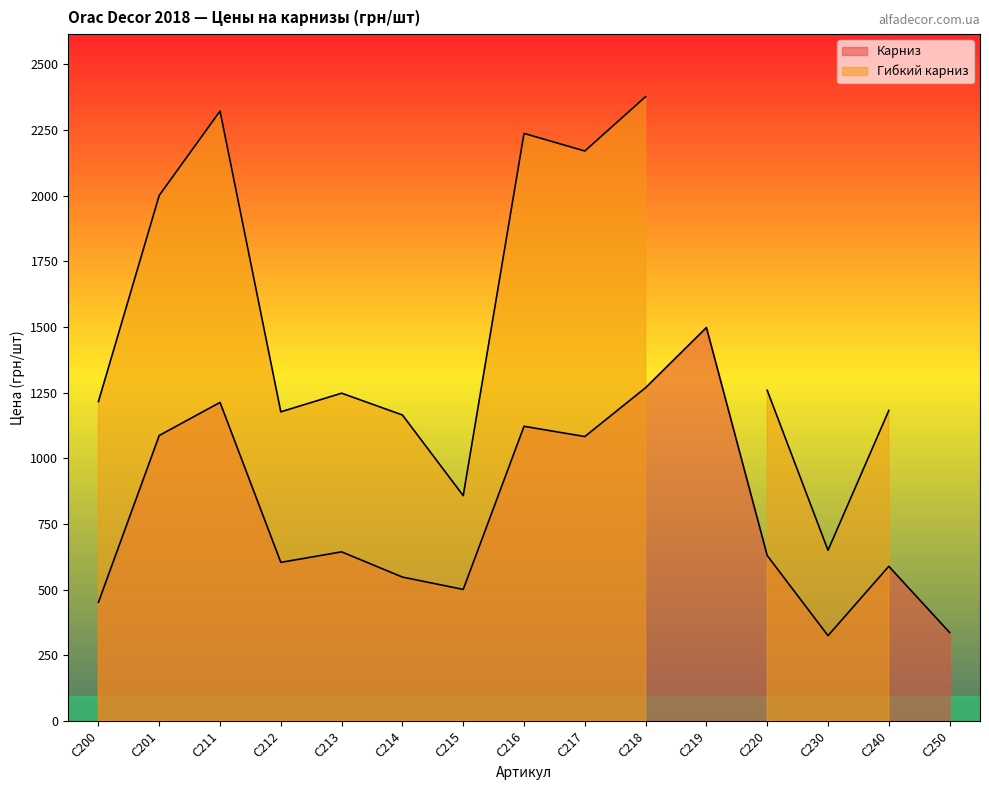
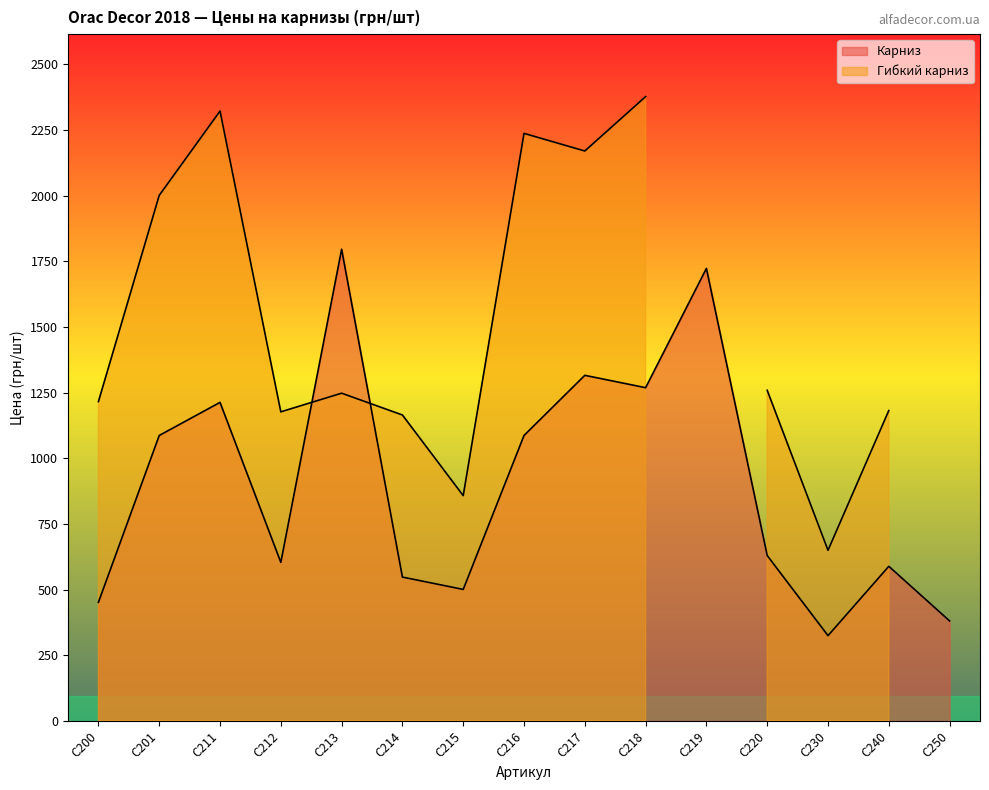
  {
    "Карниз": {
      "C200": 450,
      "C201": 1090,
      "C211": 1210,
      "C212": 600,
-     "C213": 640,
+     "C213": 1800,
      "C214": 550,
      "C215": 500,
-     "C216": 1120,
-     "C217": 1080,
+     "C216": 1090,
+     "C217": 1320,
      "C218": 1270,
-     "C219": 1500,
+     "C219": 1720,
      "C220": 630,
      "C230": 330,
      "C240": 590,
-     "C250": 340
+     "C250": 380
    }
  }
